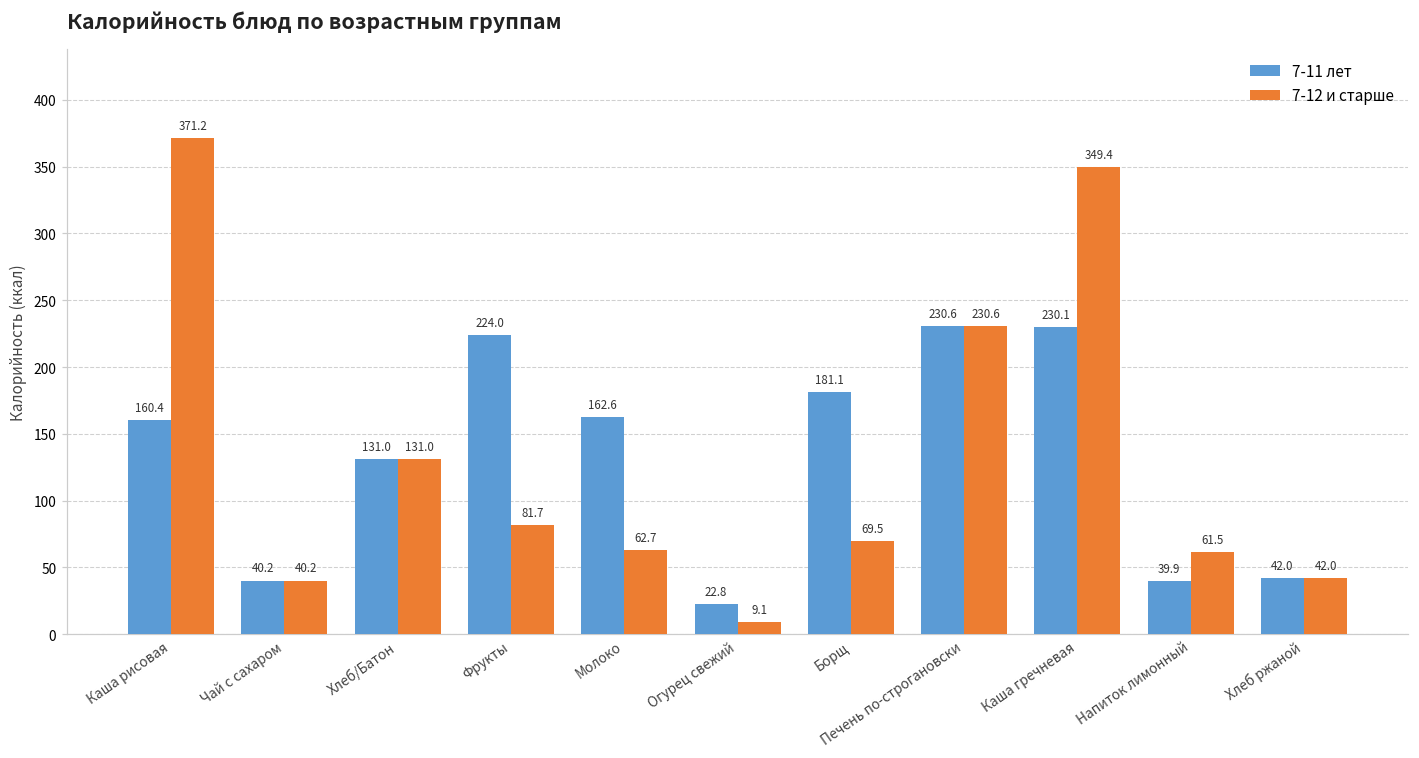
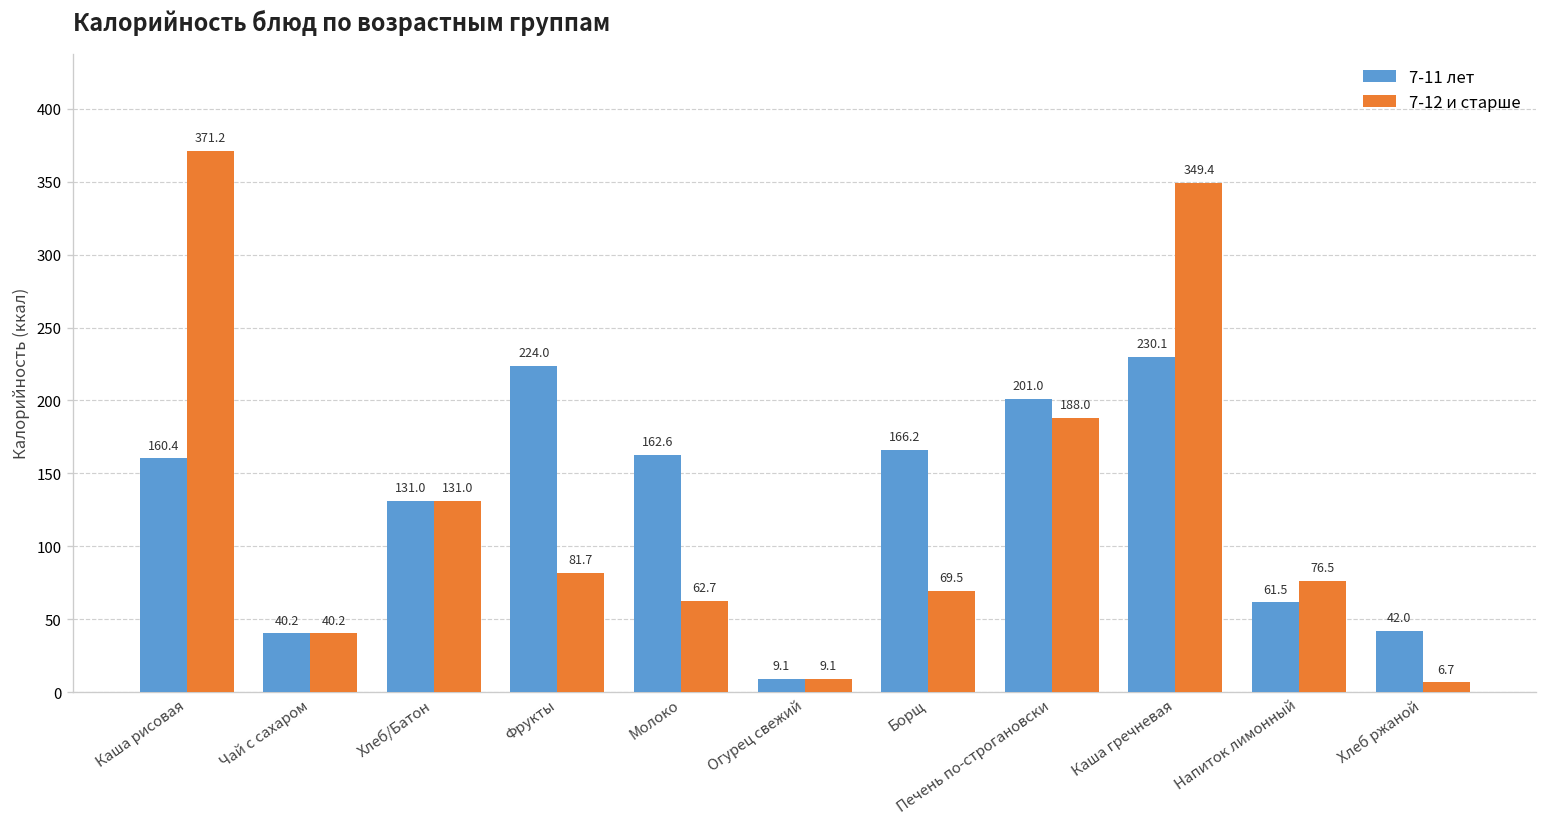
  {
    "7-11 лет": {
      "Каша рисовая": 160.4,
      "Чай с сахаром": 40.2,
      "Хлеб/Батон": 131.0,
      "Фрукты": 224.0,
      "Молоко": 162.6,
-     "Огурец свежий": 22.8,
-     "Борщ": 181.1,
-     "Печень по-строгановски": 230.6,
+     "Огурец свежий": 9.1,
+     "Борщ": 166.2,
+     "Печень по-строгановски": 201.0,
      "Каша гречневая": 230.1,
-     "Напиток лимонный": 39.9,
+     "Напиток лимонный": 61.5,
      "Хлеб ржаной": 42.0
    },
    "7-12 и старше": {
      "Каша рисовая": 371.2,
      "Чай с сахаром": 40.2,
      "Хлеб/Батон": 131.0,
      "Фрукты": 81.7,
      "Молоко": 62.7,
      "Огурец свежий": 9.1,
      "Борщ": 69.5,
-     "Печень по-строгановски": 230.6,
+     "Печень по-строгановски": 188.0,
      "Каша гречневая": 349.4,
-     "Напиток лимонный": 61.5,
-     "Хлеб ржаной": 42.0
+     "Напиток лимонный": 76.5,
+     "Хлеб ржаной": 6.7
    }
  }
